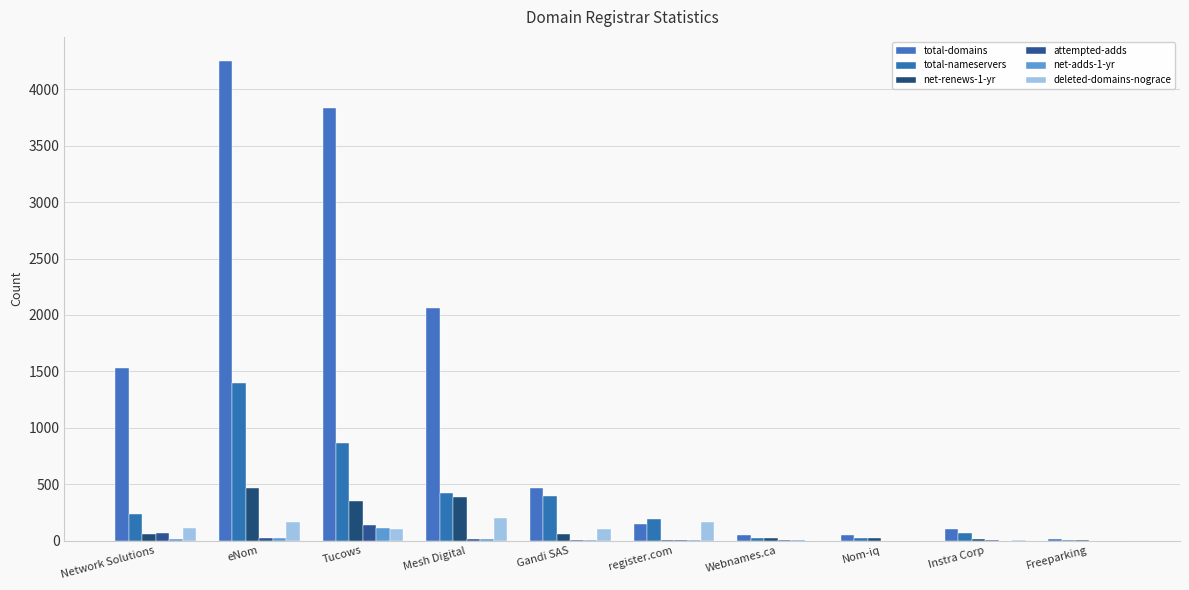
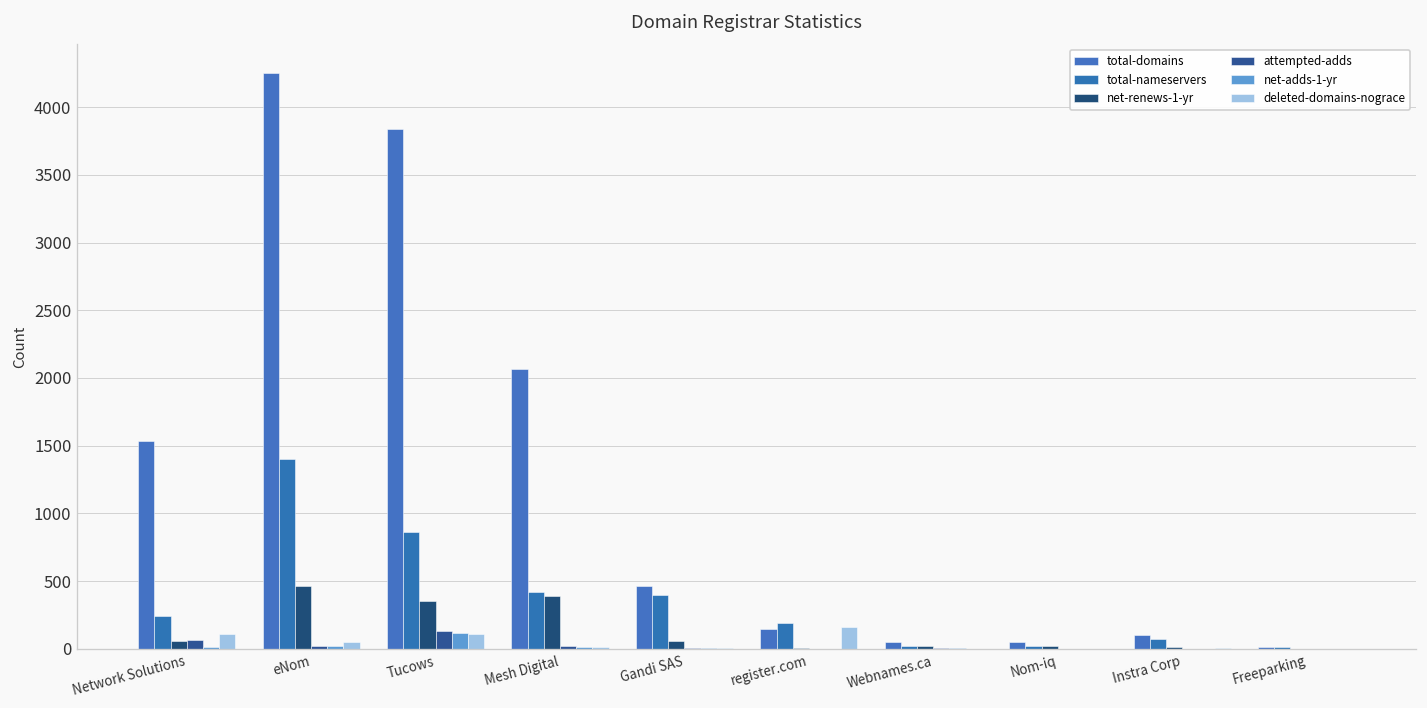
  {
    "deleted-domains-nograce": {
      "Network Solutions": 110,
-     "eNom": 160,
+     "eNom": 50,
      "Tucows": 110,
-     "Mesh Digital": 200,
-     "Gandi SAS": 110,
+     "Mesh Digital": 10,
+     "Gandi SAS": 10,
      "register.com": 160,
      "Webnames.ca": 0,
      "Nom-iq": 0,
      "Freeparking": 0
    }
  }
